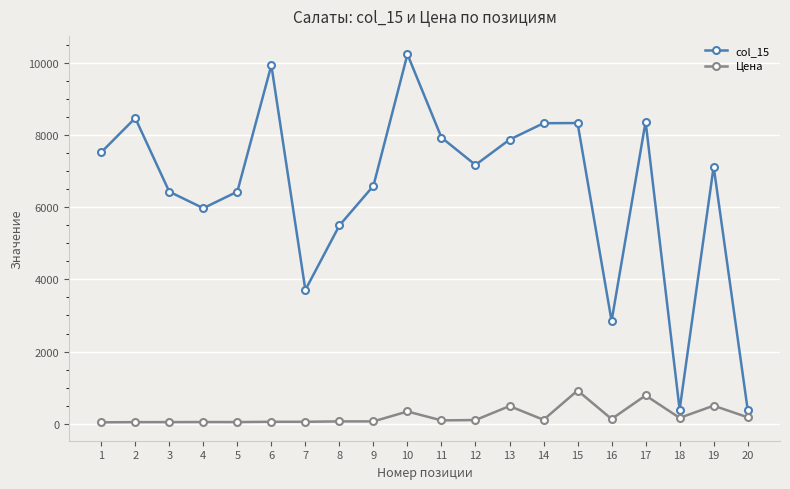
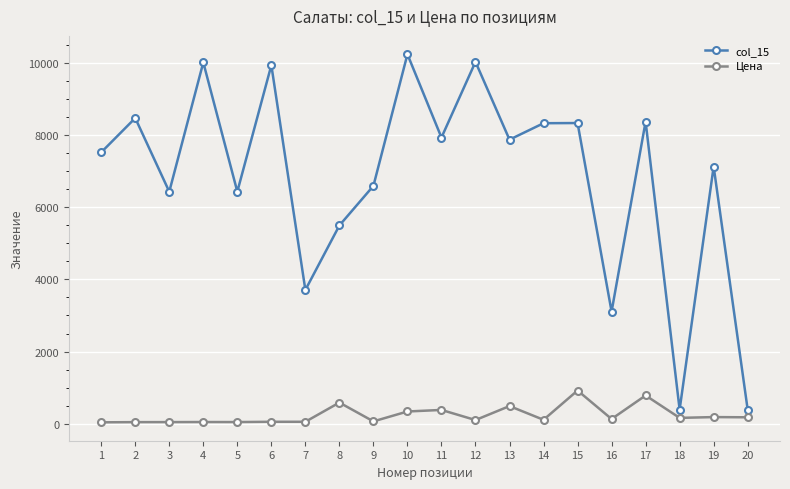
  {
    "col_15": {
      "1": 7500,
      "2": 8500,
      "3": 6400,
-     "4": 6000,
+     "4": 10000,
      "5": 6400,
      "6": 9900,
      "7": 3700,
      "8": 5500,
      "9": 6600,
      "10": 10200,
      "11": 7900,
-     "12": 7200,
+     "12": 10000,
      "13": 7900,
      "14": 8300,
      "15": 8300,
-     "16": 2800,
+     "16": 3100,
      "17": 8400,
      "18": 400,
      "19": 7100,
      "20": 400
    },
    "Цена": {
      "1": 0,
      "2": 0,
      "3": 0,
      "4": 0,
      "5": 0,
      "6": 100,
      "7": 100,
-     "8": 100,
+     "8": 600,
      "9": 100,
      "10": 300,
-     "11": 100,
+     "11": 400,
      "12": 100,
      "13": 500,
      "14": 100,
      "15": 900,
      "16": 100,
      "17": 800,
      "18": 200,
-     "19": 500,
+     "19": 200,
      "20": 200
    }
  }
